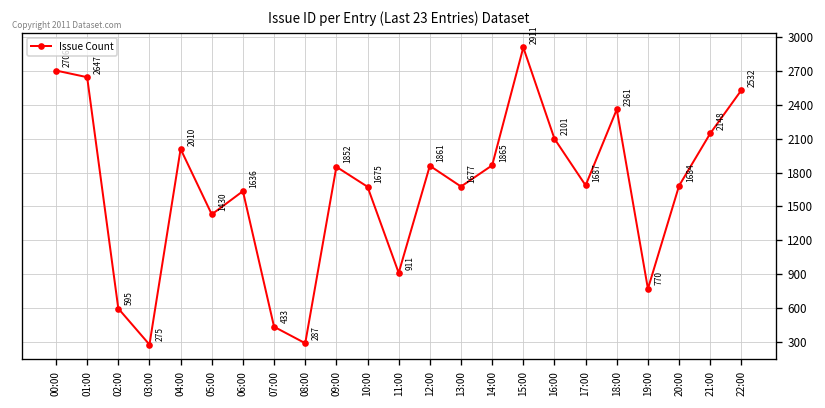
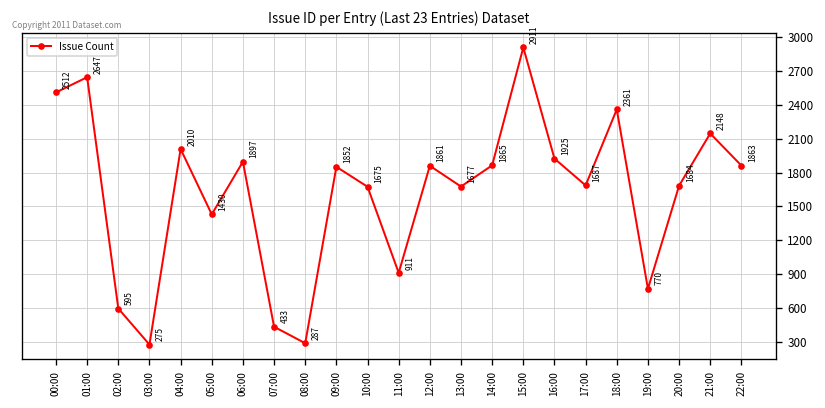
  {
-   "00:00": 2700,
+   "00:00": 2500,
    "02:00": 595,
    "03:00": 275,
    "04:00": 2010,
    "05:00": 1430,
-   "06:00": 1636,
+   "06:00": 1897,
    "07:00": 433,
    "08:00": 287,
    "09:00": 1852,
    "10:00": 1675,
    "11:00": 911,
    "12:00": 1861,
    "13:00": 1677,
    "14:00": 1865,
    "15:00": 2911,
-   "16:00": 2101,
+   "16:00": 1925,
    "17:00": 1687,
    "18:00": 2361,
    "19:00": 770,
    "20:00": 1684,
    "21:00": 2148,
-   "22:00": 2532
+   "22:00": 1863
  }
